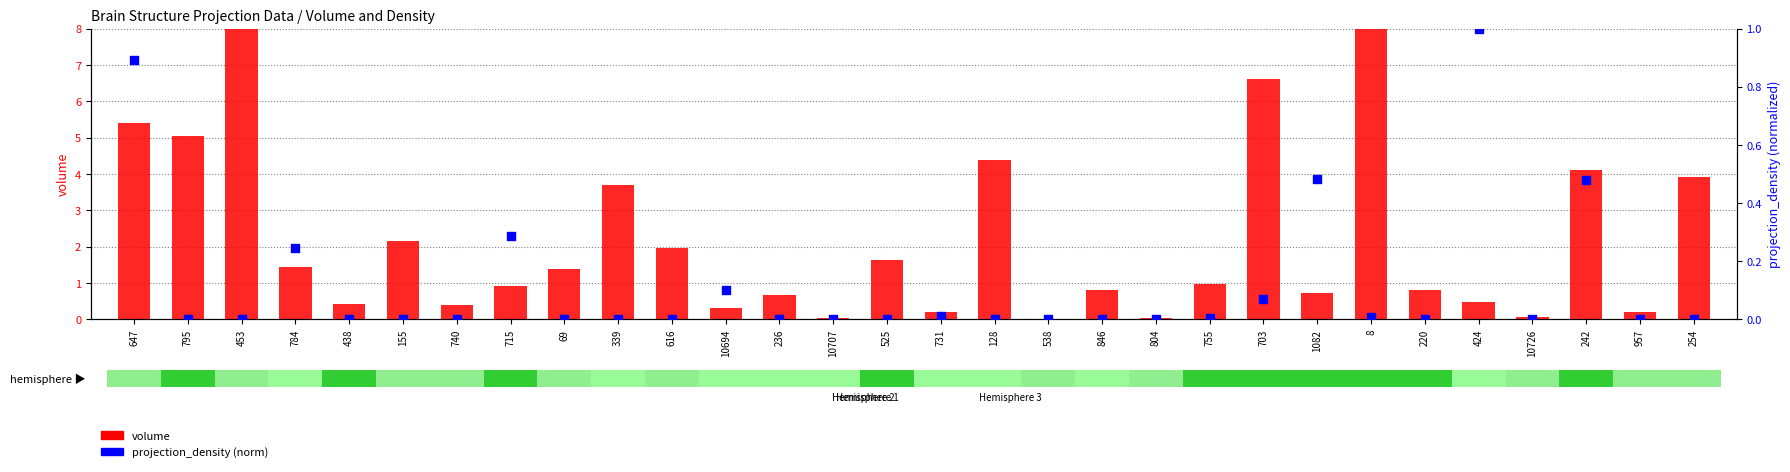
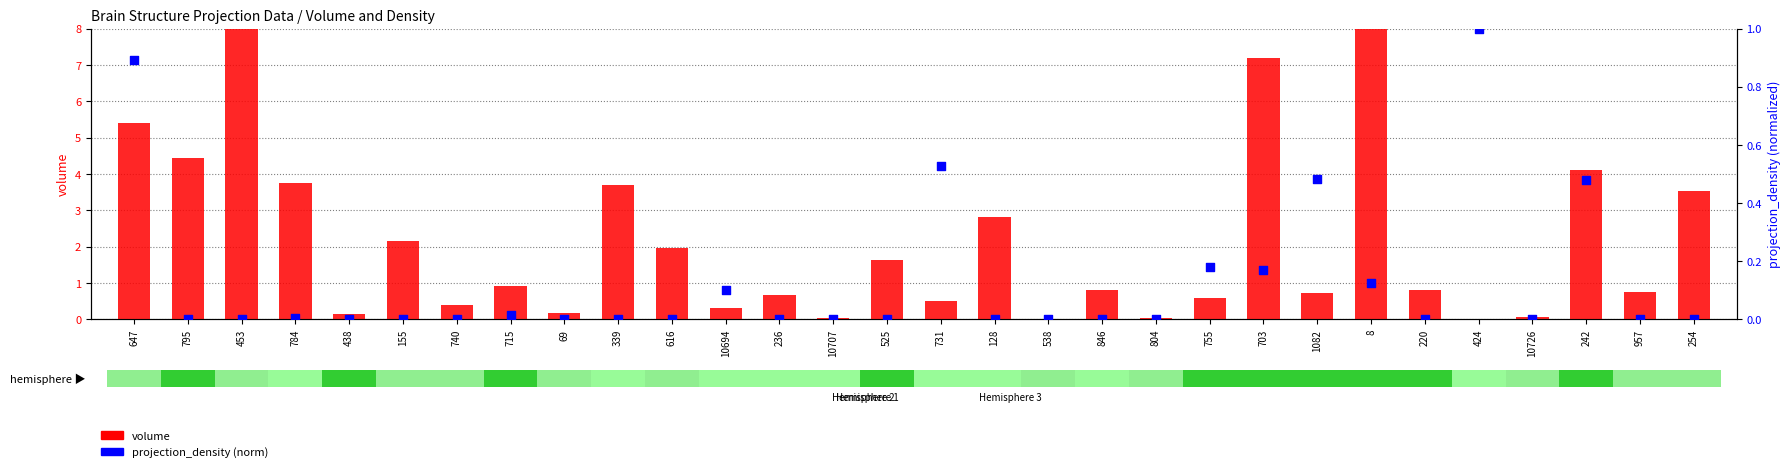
  {
    "volume": {
      "647": 5.4,
-     "795": 5.0,
-     "784": 1.4,
-     "438": 0.4,
+     "795": 4.4,
+     "784": 3.7,
+     "438": 0.1,
      "155": 2.1,
      "740": 0.4,
      "715": 0.9,
-     "69": 1.4,
+     "69": 0.2,
      "339": 3.7,
      "616": 2.0,
      "10694": 0.3,
      "236": 0.7,
      "525": 1.6,
-     "731": 0.2,
-     "128": 4.4,
+     "731": 0.5,
+     "128": 2.8,
      "846": 0.8,
-     "755": 1.0,
-     "703": 6.6,
+     "755": 0.6,
+     "703": 7.2,
      "1082": 0.7,
      "220": 0.8,
-     "424": 0.5,
+     "424": 0.0,
      "242": 4.1,
-     "957": 0.2,
-     "254": 3.9
+     "957": 0.8,
+     "254": 3.5
    },
    "projection_density (norm)": {
-     "784": 0.25,
-     "715": 0.29,
-     "731": 0.01,
-     "755": 0.00,
-     "703": 0.07,
-     "8": 0.01
+     "784": 0.01,
+     "715": 0.01,
+     "731": 0.53,
+     "755": 0.18,
+     "703": 0.17,
+     "8": 0.12
    }
  }
